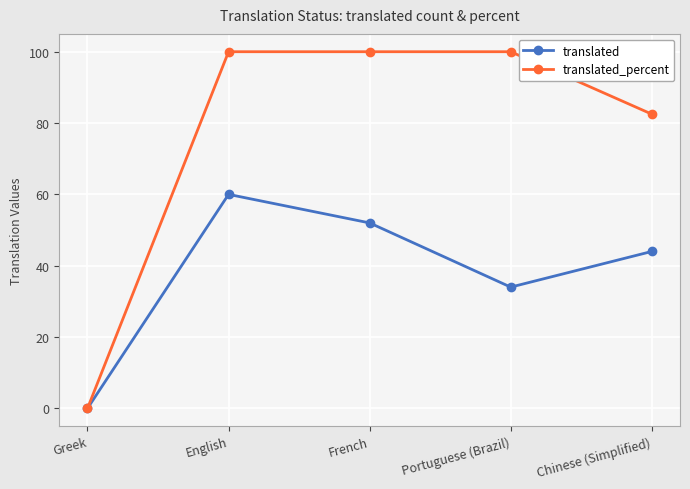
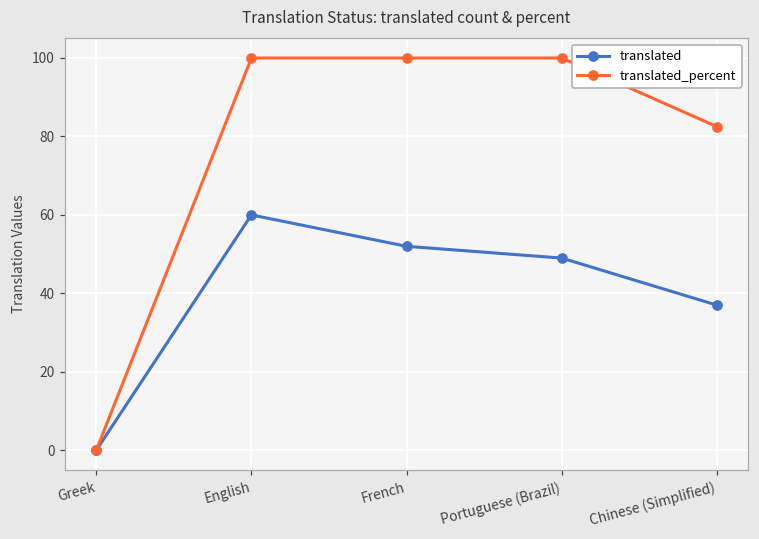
  {
    "translated": {
      "English": 60,
      "French": 52,
-     "Portuguese (Brazil)": 34,
-     "Chinese (Simplified)": 44
+     "Portuguese (Brazil)": 49,
+     "Chinese (Simplified)": 37
    },
    "translated_percent": {
      "English": 100,
      "French": 100,
      "Portuguese (Brazil)": 100,
      "Chinese (Simplified)": 83
    }
  }
